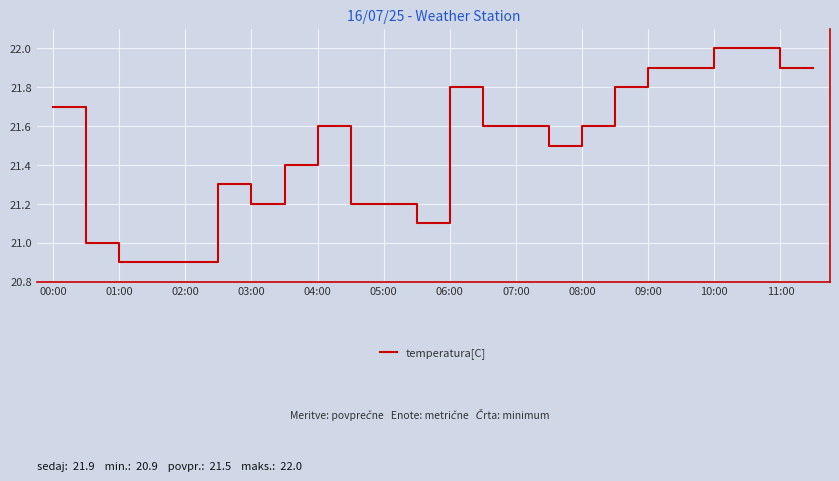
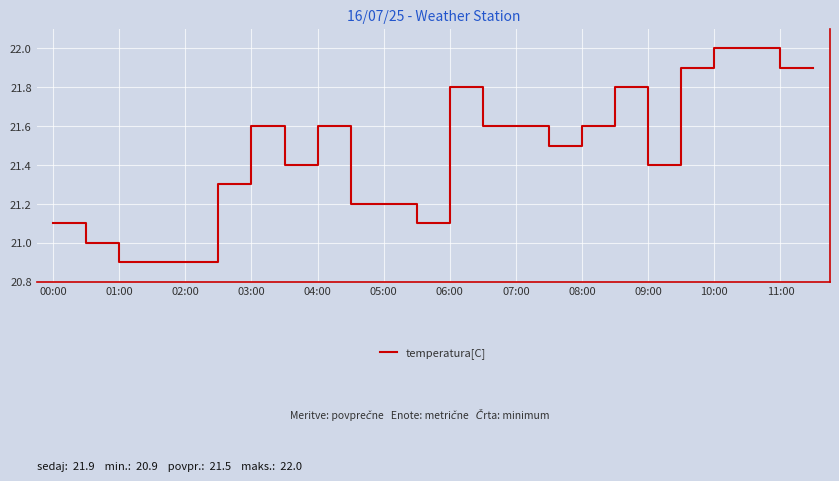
  {
-   "00:00": 21.7,
+   "00:00": 21.1,
    "01:00": 20.9,
    "02:00": 20.9,
-   "03:00": 21.2,
+   "03:00": 21.6,
    "04:00": 21.6,
    "05:00": 21.2,
    "06:00": 21.8,
    "07:00": 21.6,
    "08:00": 21.6,
-   "09:00": 21.9,
+   "09:00": 21.4,
    "10:00": 22.0,
    "11:00": 21.9
  }
